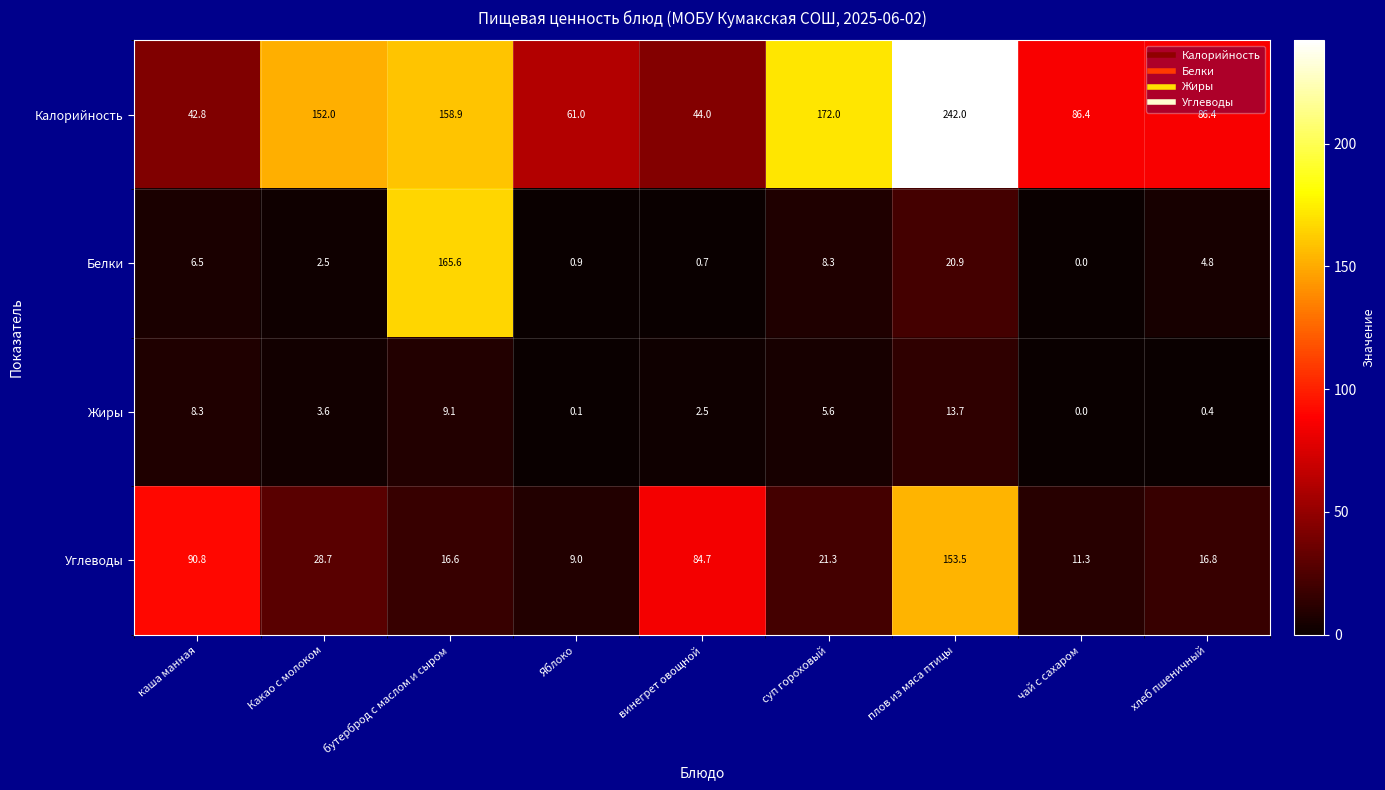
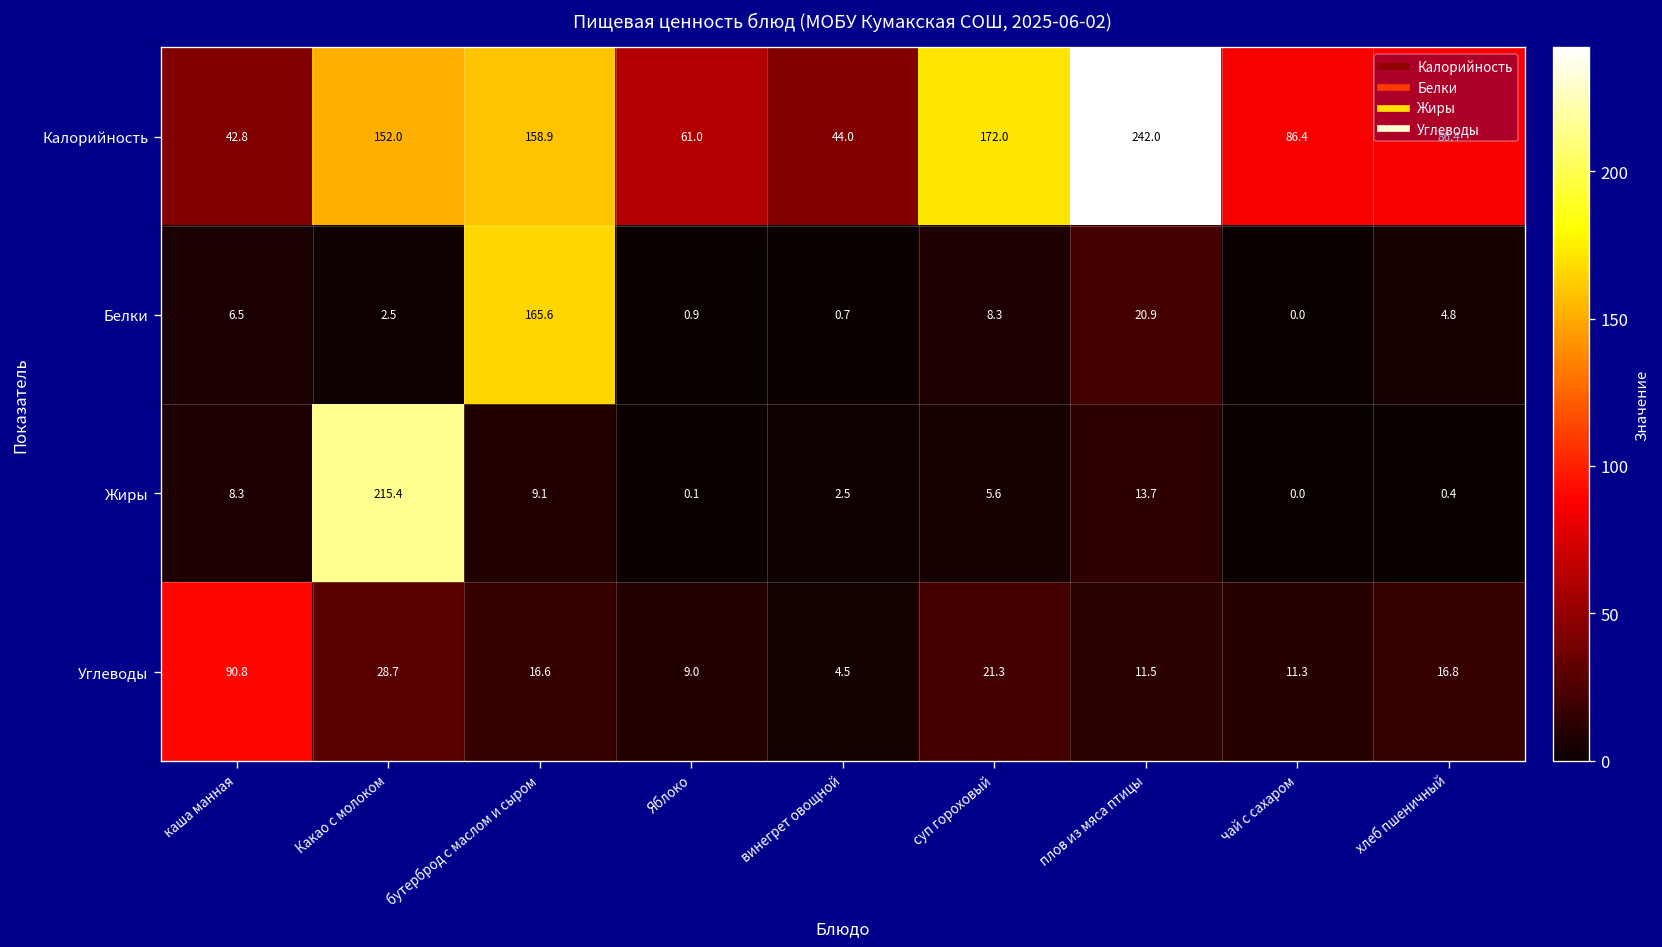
  {
    "Калорийность": {
      "каша манная": 42.8,
      "Какао с молоком": 152.0,
      "бутерброд с маслом и сыром": 158.9,
      "Яблоко": 61.0,
      "винегрет овощной": 44.0,
      "суп гороховый": 172.0,
      "плов из мяса птицы": 242.0,
      "чай с сахаром": 86.4
    },
    "Белки": {
      "каша манная": 6.5,
      "Какао с молоком": 2.5,
      "бутерброд с маслом и сыром": 165.6,
      "Яблоко": 0.9,
      "винегрет овощной": 0.7,
      "суп гороховый": 8.3,
      "плов из мяса птицы": 20.9,
      "чай с сахаром": 0.0,
      "хлеб пшеничный": 4.8
    },
    "Жиры": {
      "каша манная": 8.3,
-     "Какао с молоком": 3.6,
+     "Какао с молоком": 215.4,
      "бутерброд с маслом и сыром": 9.1,
      "Яблоко": 0.1,
      "винегрет овощной": 2.5,
      "суп гороховый": 5.6,
      "плов из мяса птицы": 13.7,
      "чай с сахаром": 0.0,
      "хлеб пшеничный": 0.4
    },
    "Углеводы": {
      "каша манная": 90.8,
      "Какао с молоком": 28.7,
      "бутерброд с маслом и сыром": 16.6,
      "Яблоко": 9.0,
-     "винегрет овощной": 84.7,
+     "винегрет овощной": 4.5,
      "суп гороховый": 21.3,
-     "плов из мяса птицы": 153.5,
+     "плов из мяса птицы": 11.5,
      "чай с сахаром": 11.3,
      "хлеб пшеничный": 16.8
    }
  }
